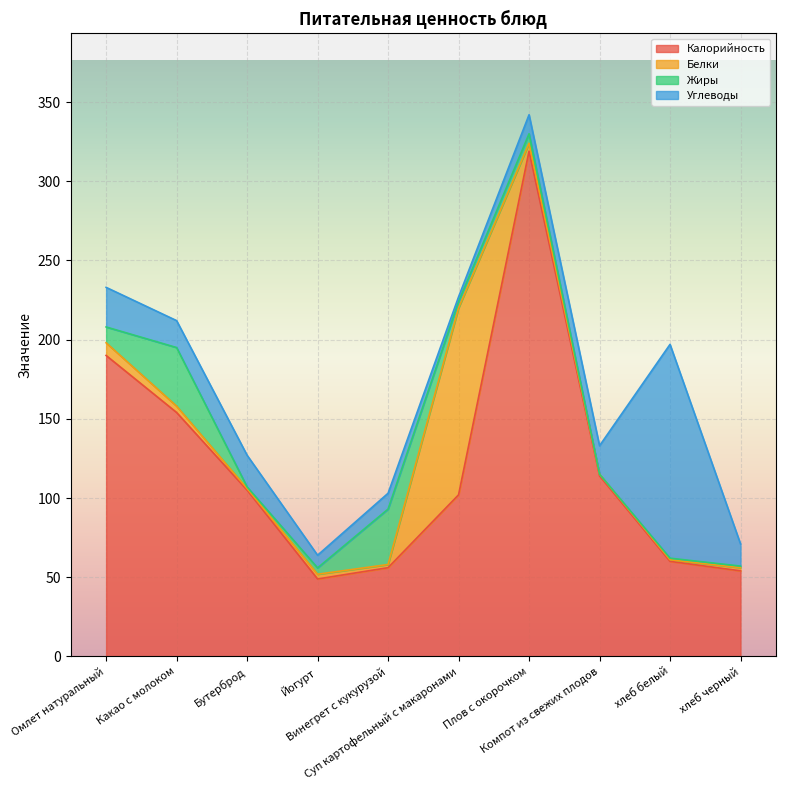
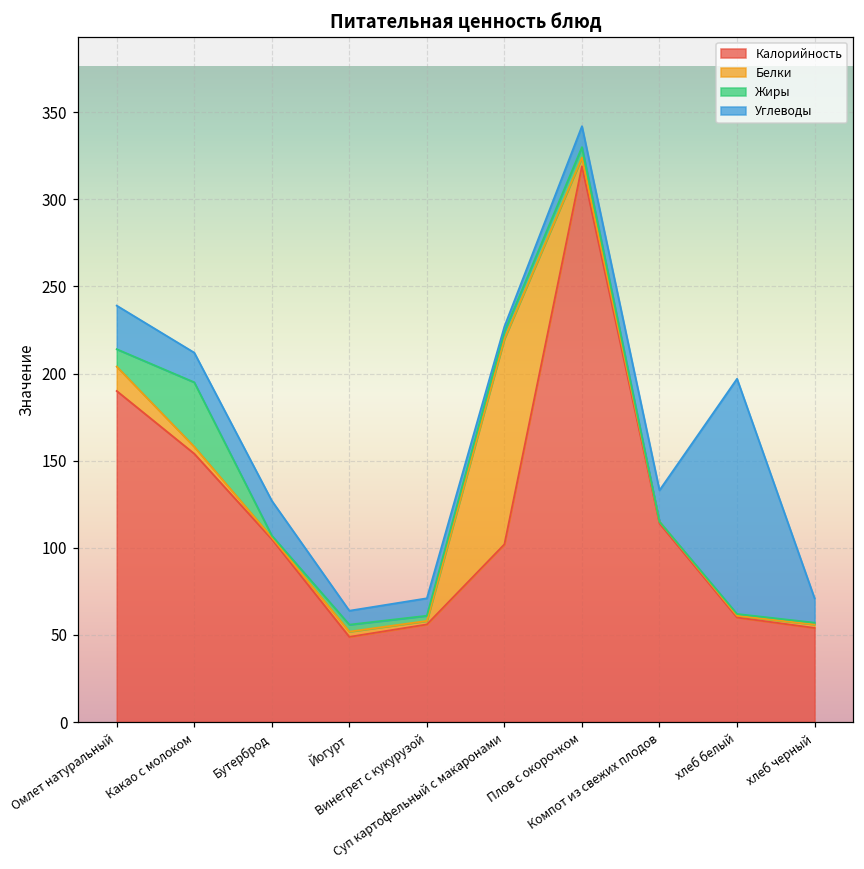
  {
    "Калорийность": {
      "Омлет натуральный": 190,
      "Какао с молоком": 154,
      "Йогурт": 49,
      "Винегрет с кукурузой": 56,
      "Суп картофельный с макаронами": 102,
      "Плов с окорочком": 319,
      "хлеб черный": 54
    },
    "Белки": {
-     "Омлет натуральный": 8,
+     "Омлет натуральный": 14,
      "Какао с молоком": 4,
      "Йогурт": 3,
      "Винегрет с кукурузой": 2,
      "Суп картофельный с макаронами": 118,
      "Плов с окорочком": 5
    },
    "Жиры": {
      "Омлет натуральный": 10,
      "Какао с молоком": 37,
      "Йогурт": 4,
-     "Винегрет с кукурузой": 35,
+     "Винегрет с кукурузой": 3,
      "Суп картофельный с макаронами": 4,
      "Плов с окорочком": 6
    },
    "Углеводы": {
      "Омлет натуральный": 25,
      "Какао с молоком": 17,
      "Бутерброд": 20,
      "Йогурт": 8,
      "Винегрет с кукурузой": 10,
      "Суп картофельный с макаронами": 3,
      "Плов с окорочком": 12,
      "Компот из свежих плодов": 18,
      "хлеб белый": 135,
      "хлеб черный": 14
    }
  }
